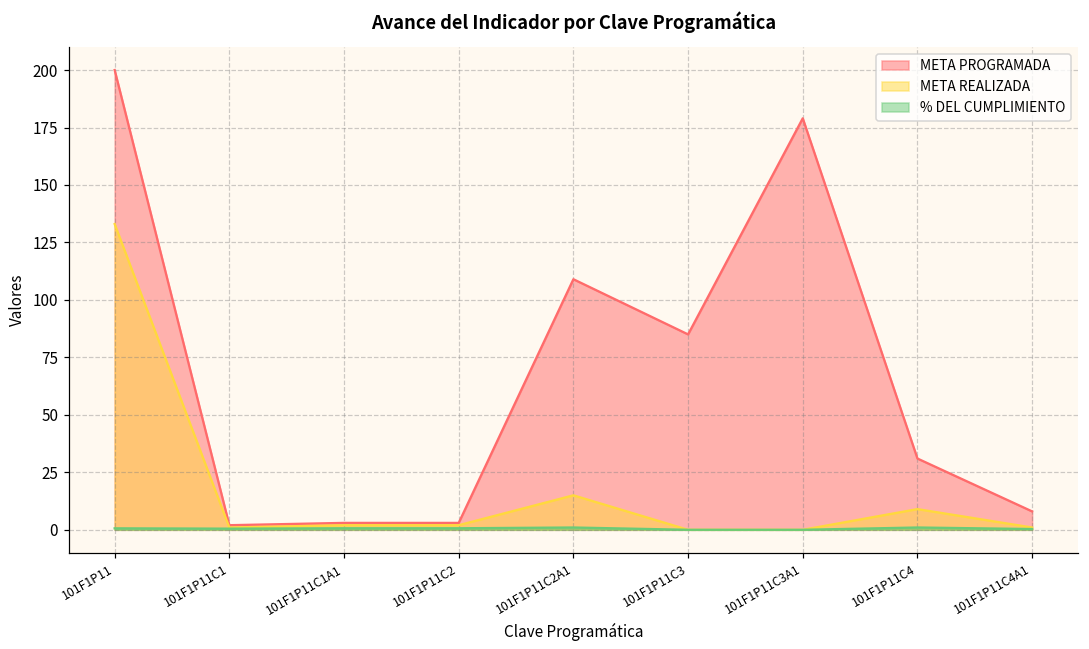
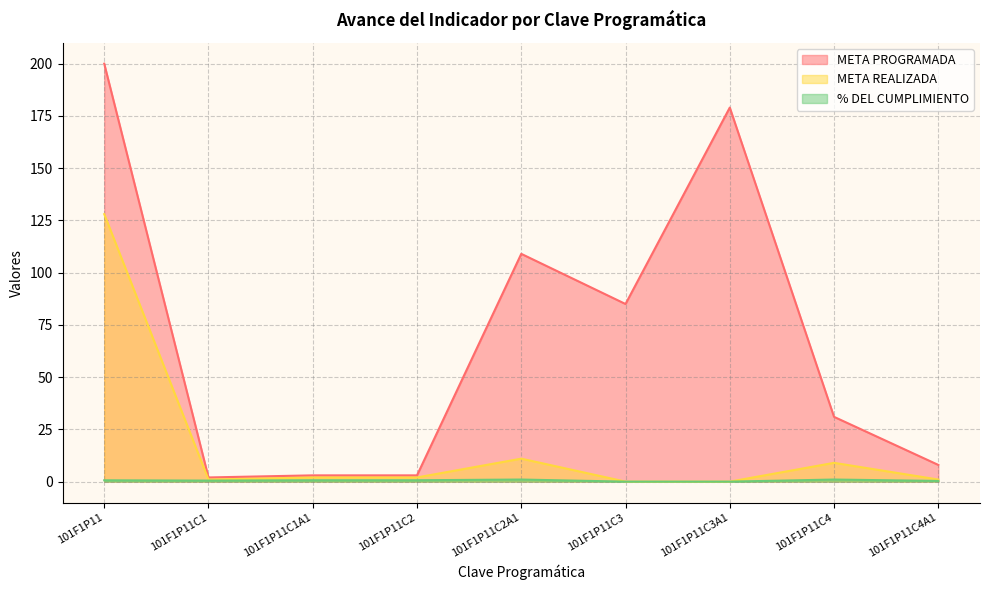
  {
    "META PROGRAMADA": {
      "101F1P11": 200,
      "101F1P11C2A1": 109,
      "101F1P11C3": 85,
      "101F1P11C3A1": 179,
      "101F1P11C4": 31,
      "101F1P11C4A1": 8
    },
    "META REALIZADA": {
-     "101F1P11": 133,
-     "101F1P11C2A1": 15,
+     "101F1P11": 128,
+     "101F1P11C2A1": 11,
      "101F1P11C4": 9
    },
    "% DEL CUMPLIMIENTO": {
      "101F1P11": 1,
      "101F1P11C1A1": 1,
      "101F1P11C2": 1,
      "101F1P11C2A1": 1,
      "101F1P11C4": 1
    }
  }
